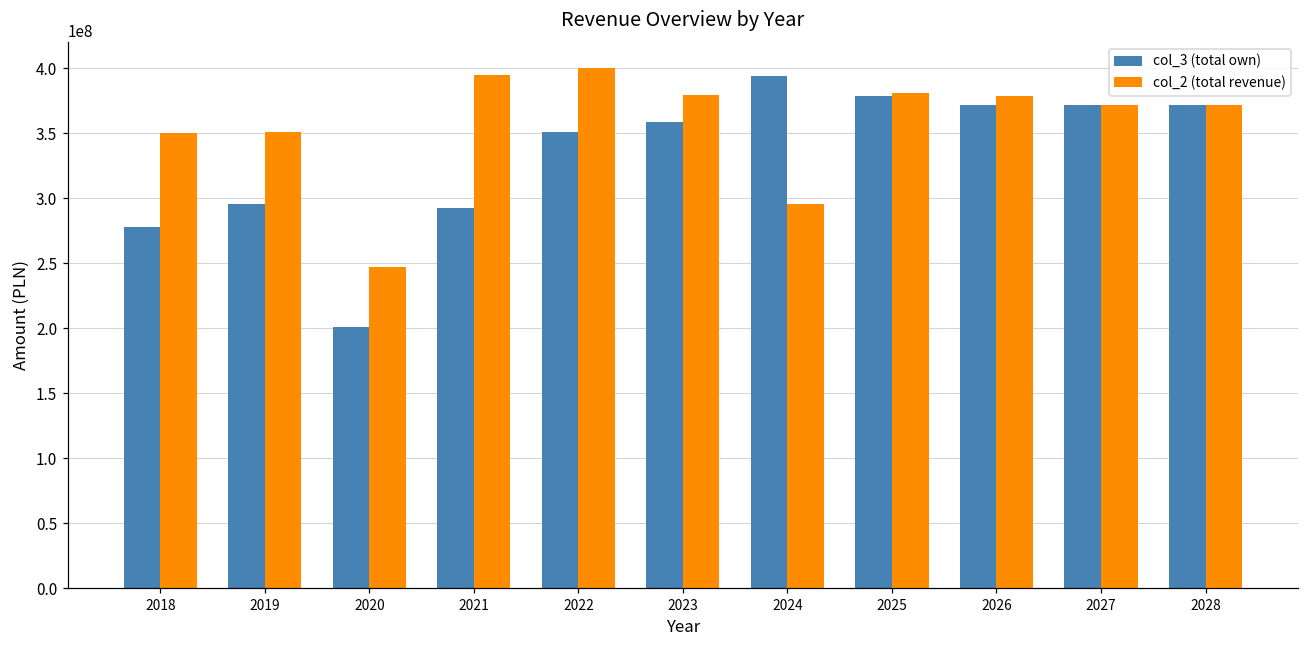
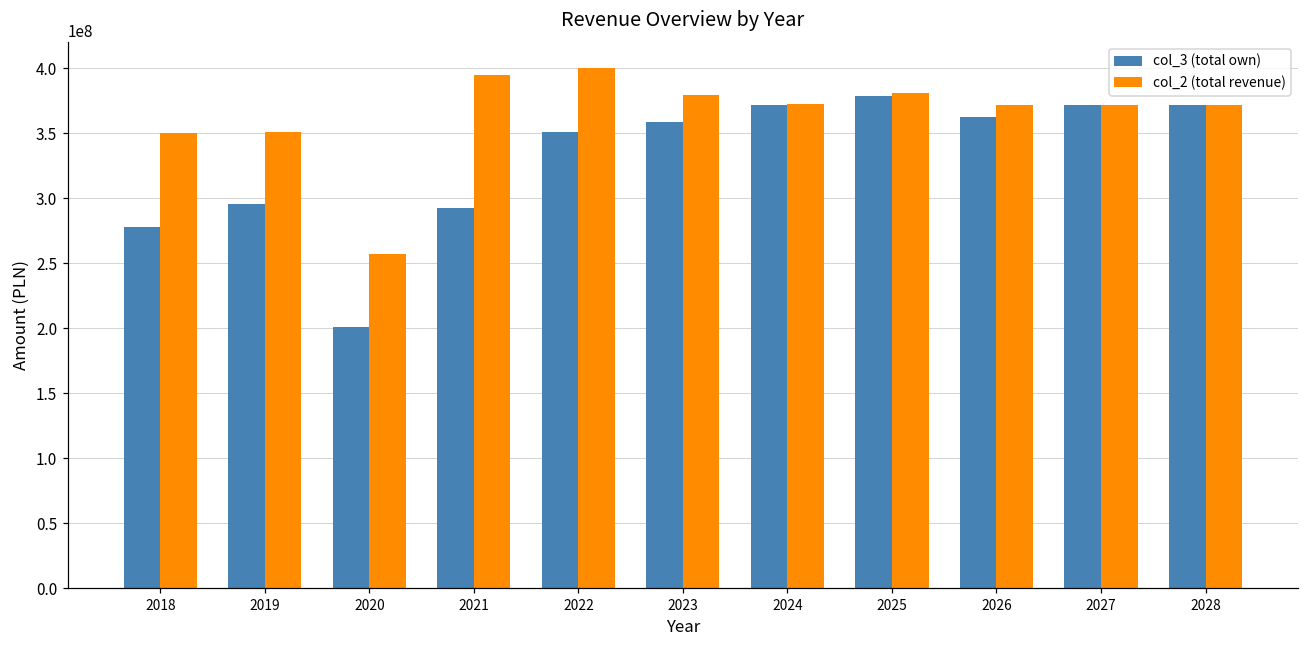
  {
    "col_3 (total own)": {
      "2018": 277000000,
      "2019": 296000000,
      "2020": 201000000,
      "2021": 293000000,
      "2022": 351000000,
      "2023": 358000000,
-     "2024": 394000000,
+     "2024": 371000000,
      "2025": 379000000,
-     "2026": 371000000,
+     "2026": 362000000,
      "2027": 371000000,
      "2028": 371000000
    },
    "col_2 (total revenue)": {
      "2018": 350000000,
      "2019": 351000000,
-     "2020": 247000000,
+     "2020": 257000000,
      "2021": 395000000,
      "2022": 400000000,
      "2023": 379000000,
-     "2024": 296000000,
+     "2024": 373000000,
      "2025": 381000000,
-     "2026": 379000000,
+     "2026": 372000000,
      "2027": 372000000,
      "2028": 372000000
    }
  }
